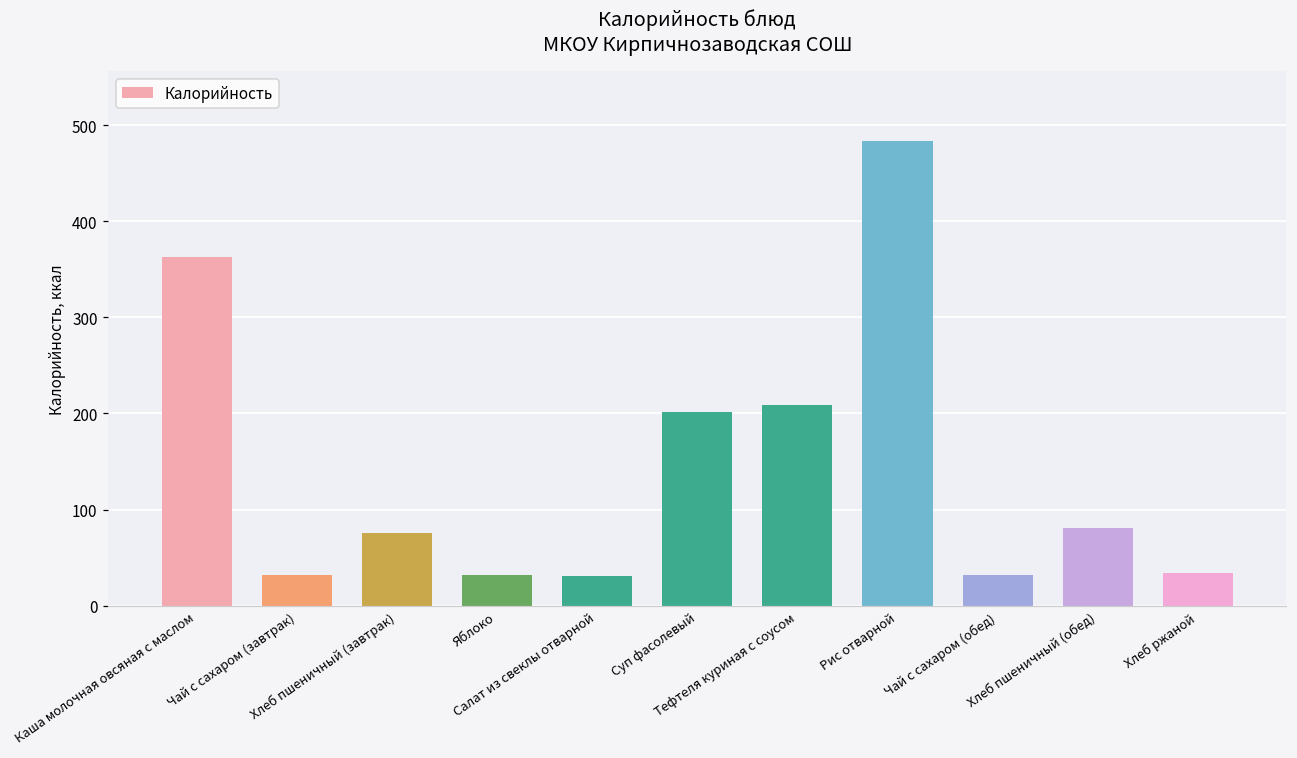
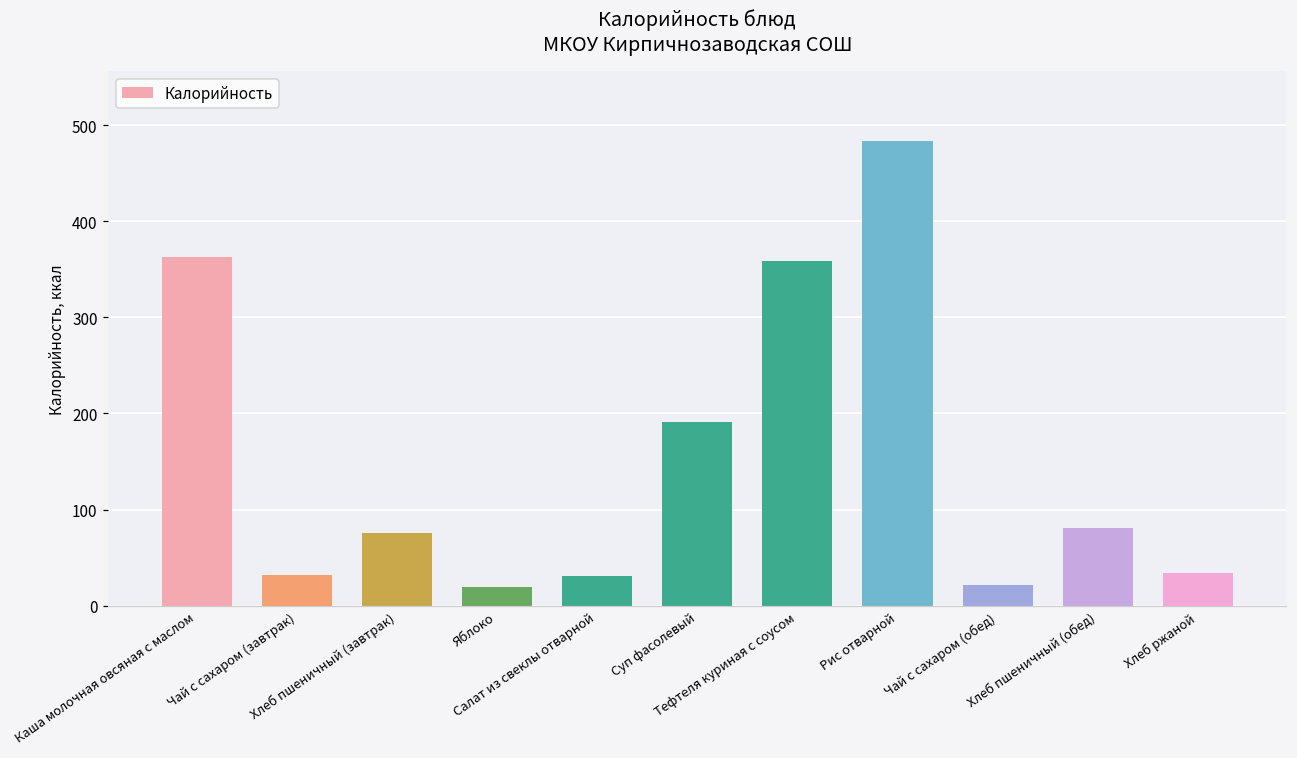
  {
    "Каша молочная овсяная с маслом": 360,
    "Чай с сахаром (завтрак)": 30,
    "Хлеб пшеничный (завтрак)": 80,
-   "Яблоко": 30,
+   "Яблоко": 20,
    "Салат из свеклы отварной": 30,
-   "Суп фасолевый": 200,
-   "Тефтеля куриная с соусом": 210,
+   "Суп фасолевый": 190,
+   "Тефтеля куриная с соусом": 360,
    "Рис отварной": 480,
-   "Чай с сахаром (обед)": 30,
+   "Чай с сахаром (обед)": 20,
    "Хлеб пшеничный (обед)": 80,
    "Хлеб ржаной": 30
  }
